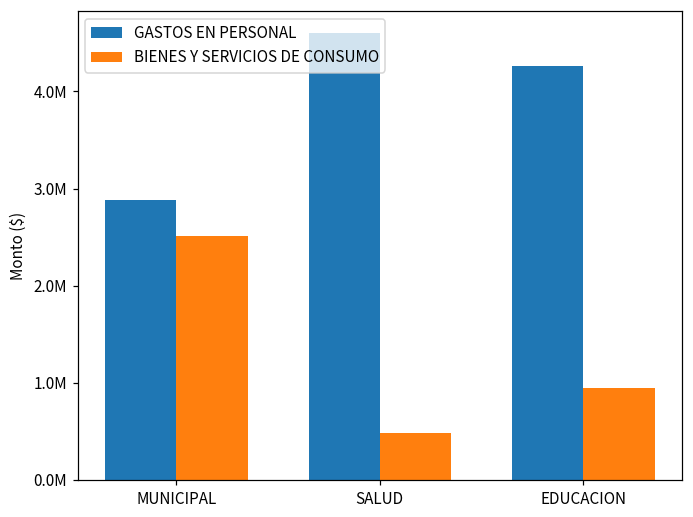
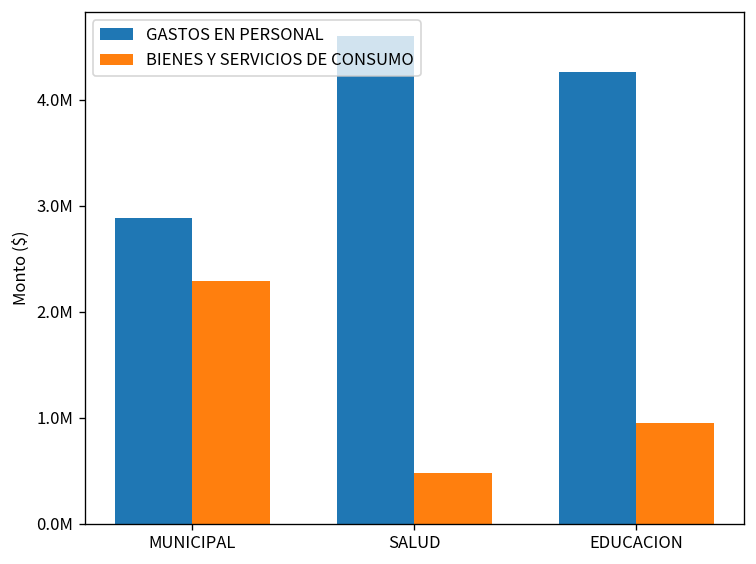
  {
    "GASTOS EN PERSONAL": {
      "MUNICIPAL": 2900000,
      "EDUCACION": 4300000
    },
    "BIENES Y SERVICIOS DE CONSUMO": {
-     "MUNICIPAL": 2500000,
+     "MUNICIPAL": 2300000,
      "SALUD": 500000,
      "EDUCACION": 900000
    }
  }
